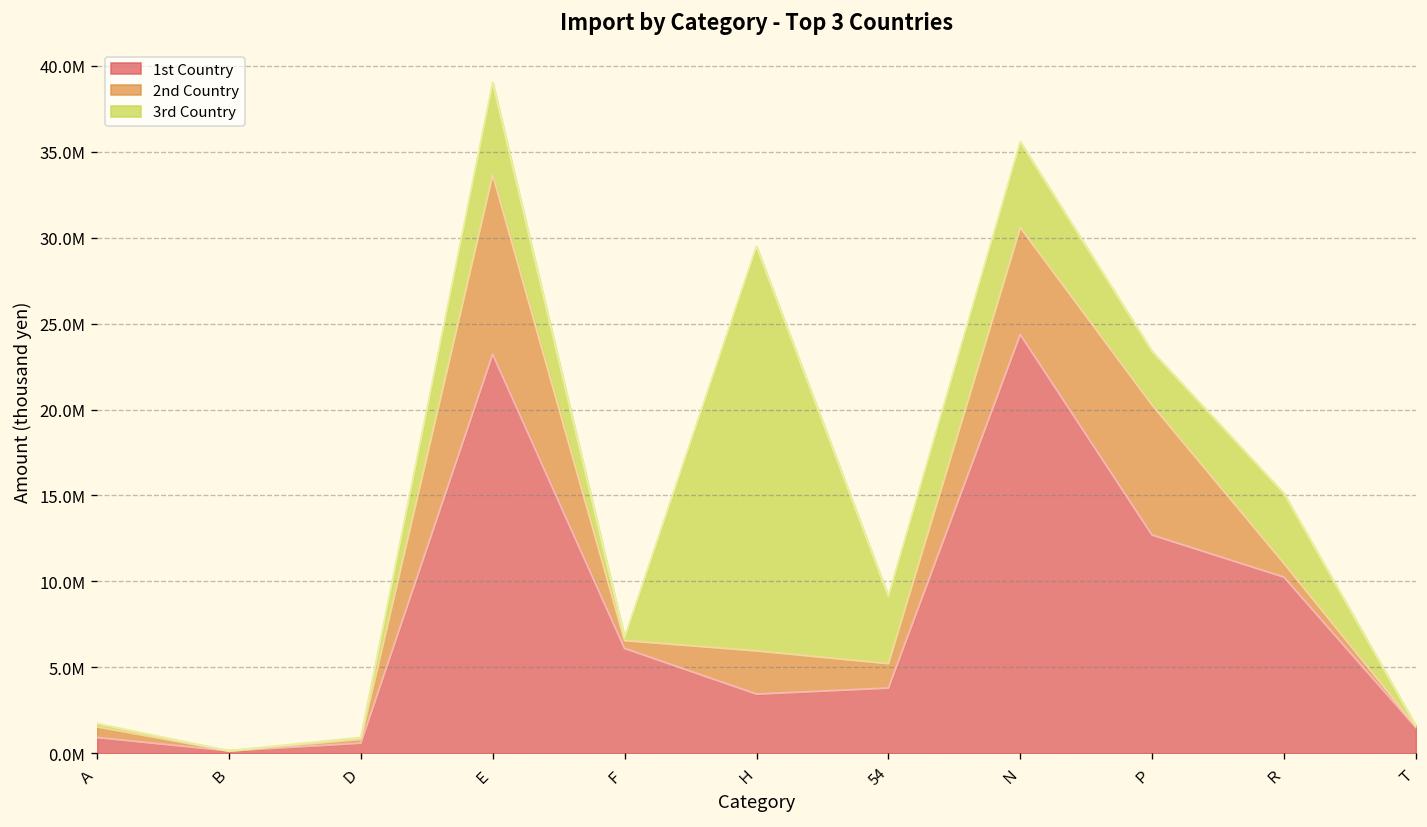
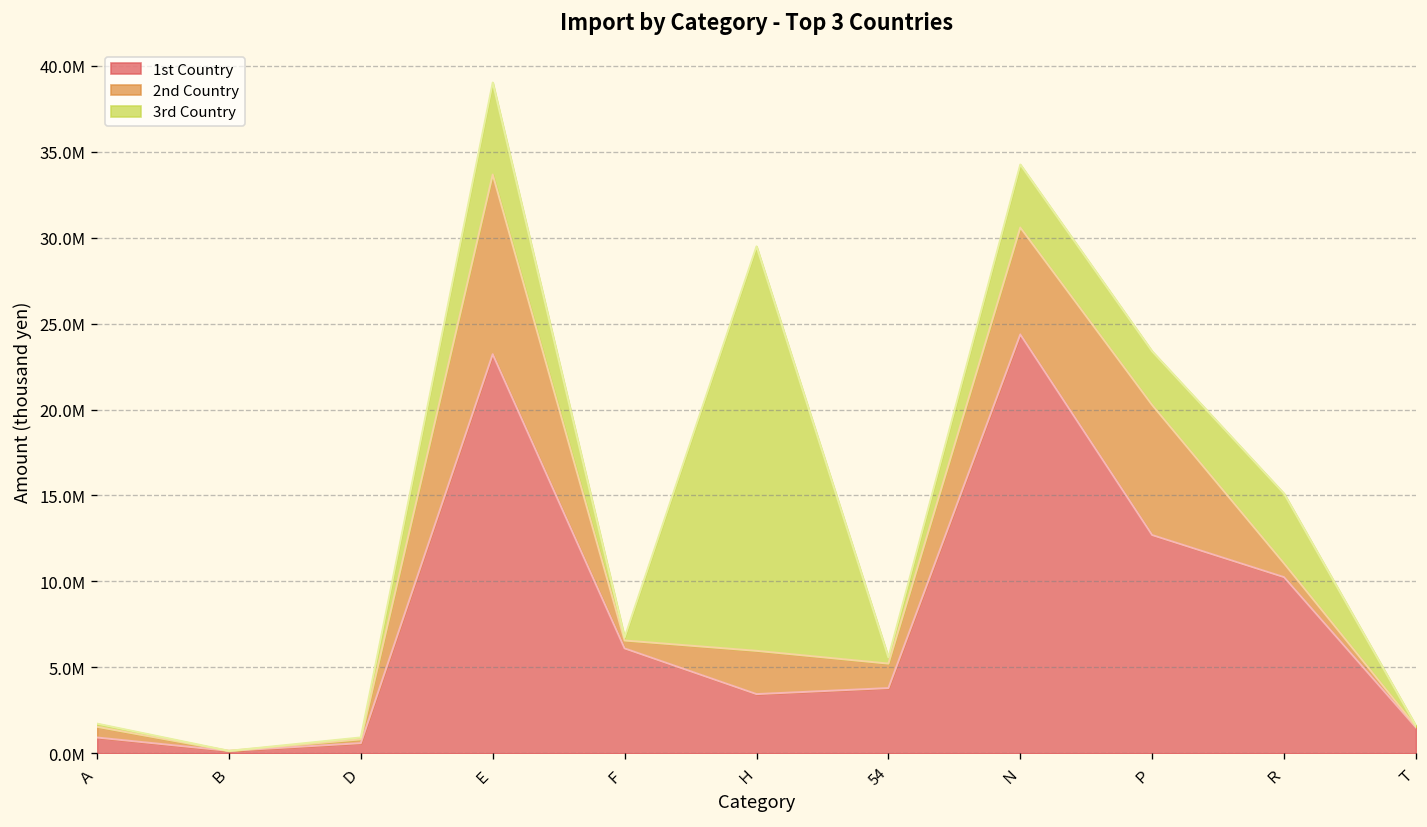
  {
    "3rd Country": {
      "Ａ": 200000,
      "Ｅ": 5400000,
      "Ｆ": 200000,
      "Ｈ": 23500000,
-     "54": 3900000,
-     "Ｎ": 5000000,
+     "54": 400000,
+     "Ｎ": 3700000,
      "Ｐ": 3100000,
      "Ｒ": 4100000
    }
  }
